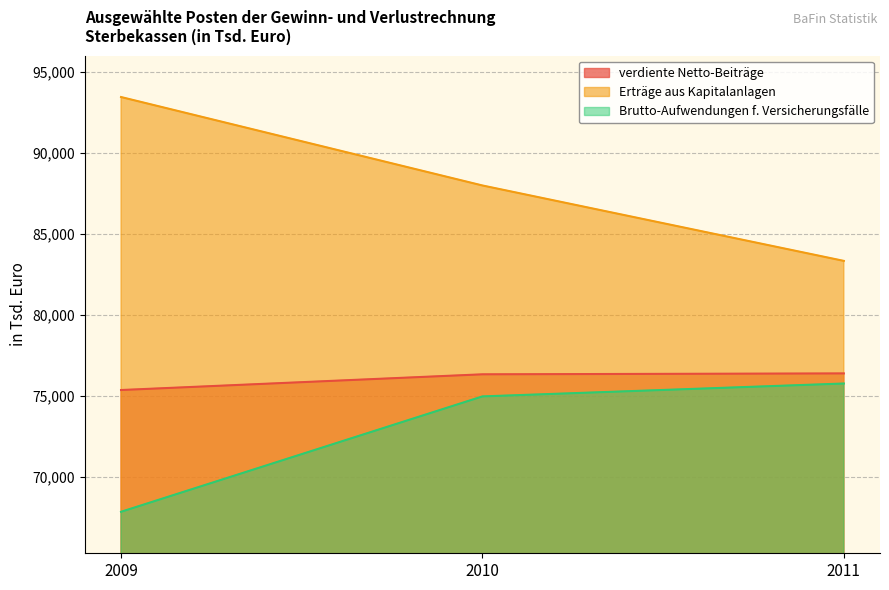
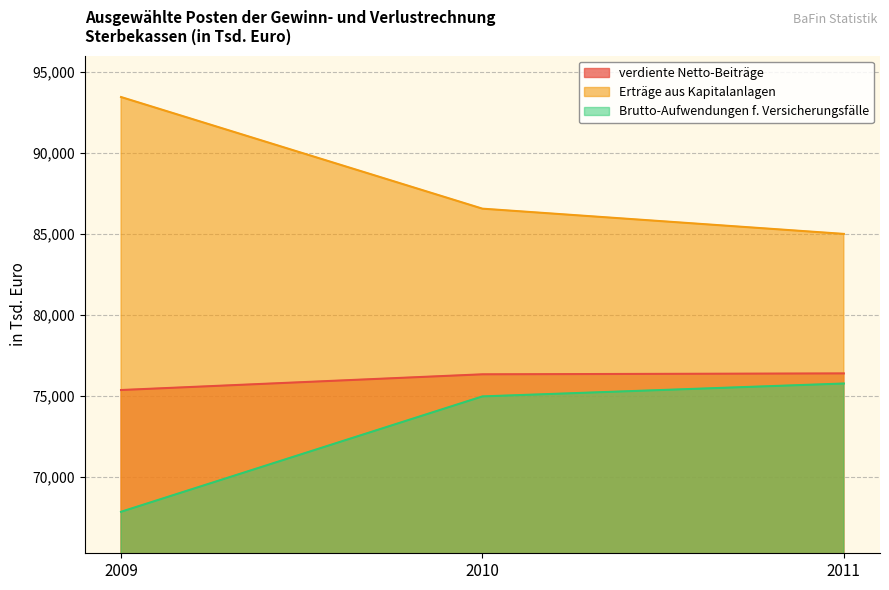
  {
    "verdiente Netto-Beiträge": {
      "2009": "75,400",
      "2010": "76,300",
      "2011": "76,400"
    },
    "Erträge aus Kapitalanlagen": {
      "2009": "93,400",
-     "2010": "88,000",
-     "2011": "83,300"
+     "2010": "86,600",
+     "2011": "85,000"
    },
    "Brutto-Aufwendungen f. Versicherungsfälle": {
      "2009": "67,900",
      "2010": "75,000",
      "2011": "75,800"
    }
  }
